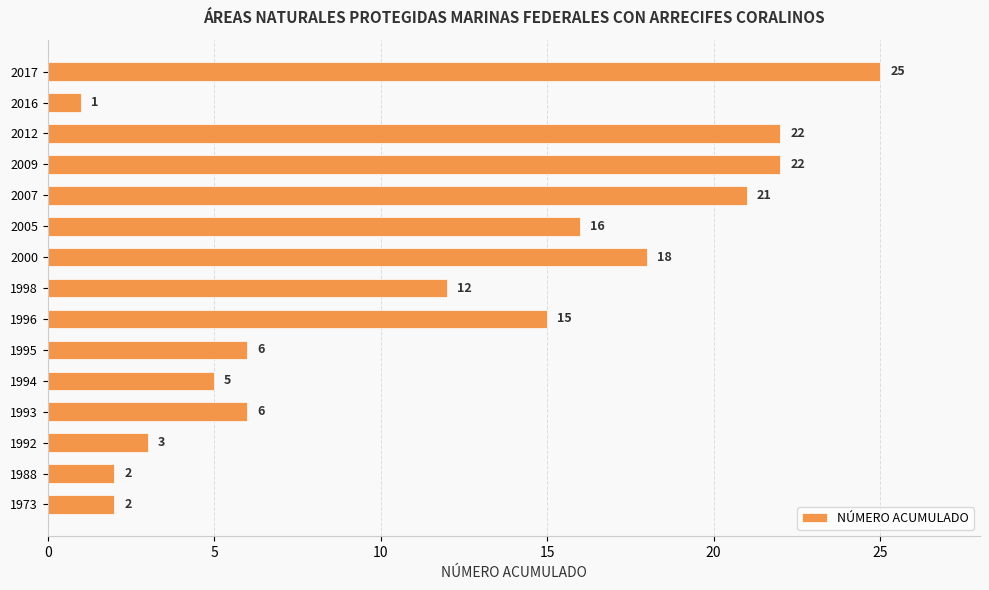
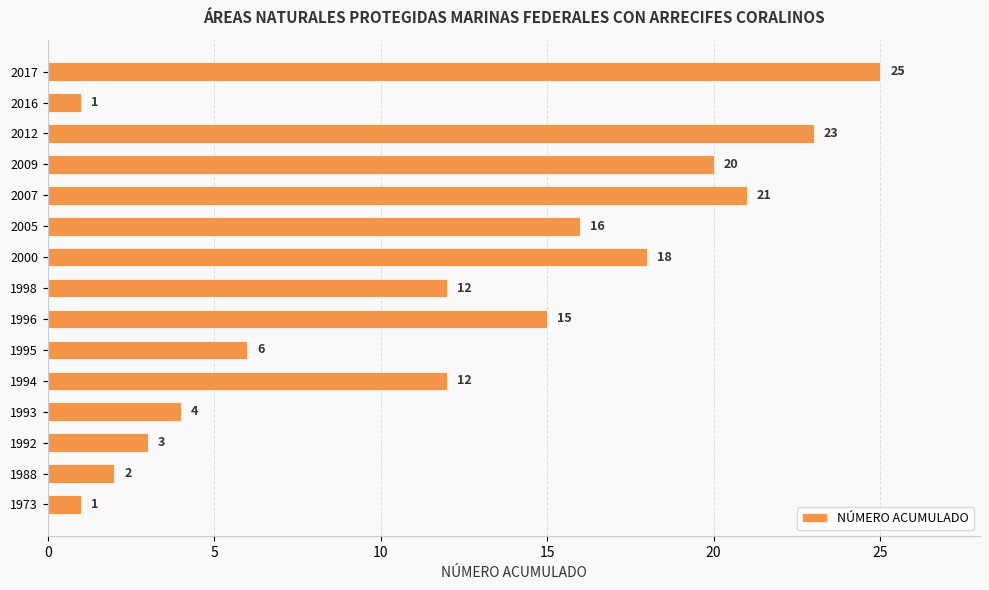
  {
    "2017": 25,
    "2016": 1,
-   "2012": 22,
-   "2009": 22,
+   "2012": 23,
+   "2009": 20,
    "2007": 21,
    "2005": 16,
    "2000": 18,
    "1998": 12,
    "1996": 15,
    "1995": 6,
-   "1994": 5,
-   "1993": 6,
+   "1994": 12,
+   "1993": 4,
    "1992": 3,
    "1988": 2,
-   "1973": 2
+   "1973": 1
  }
